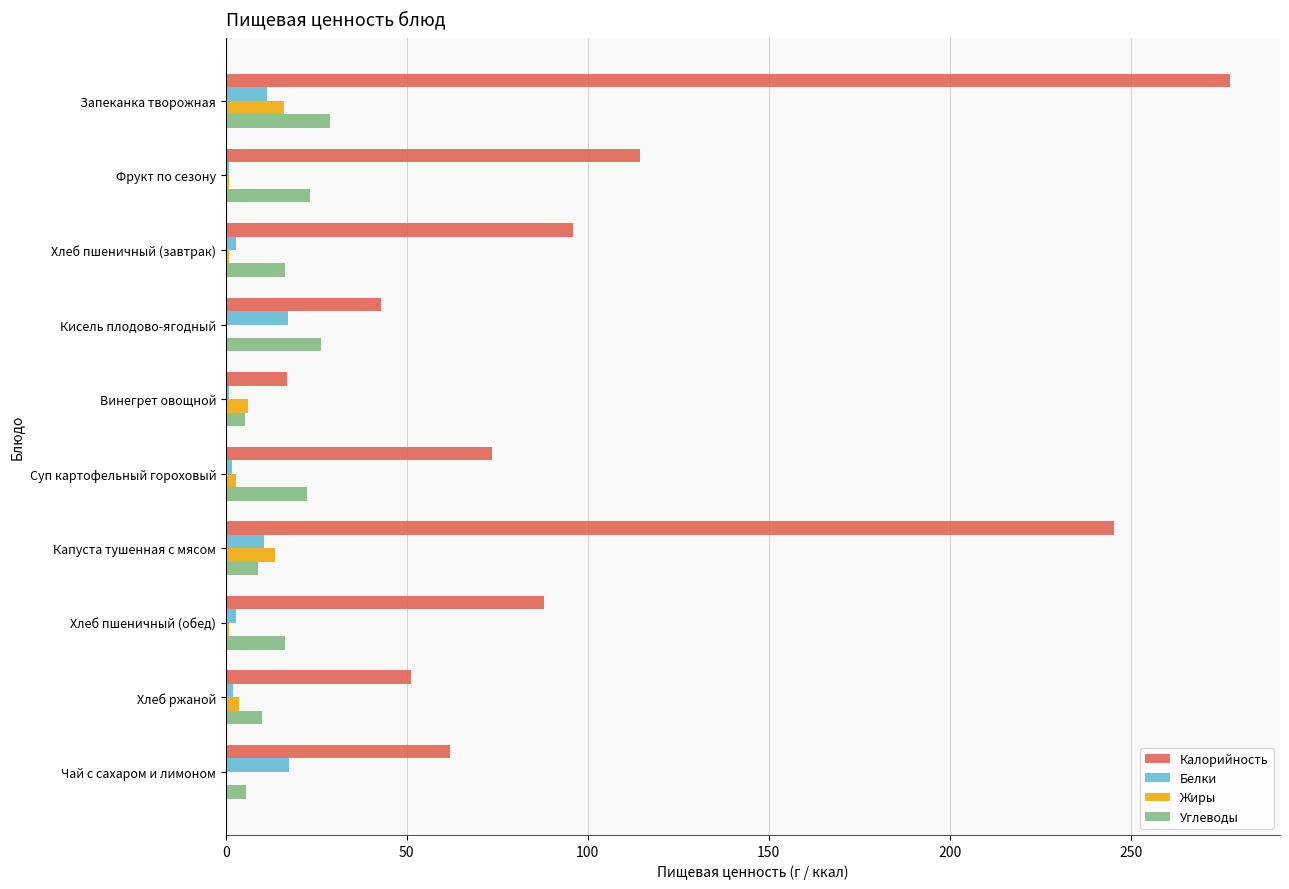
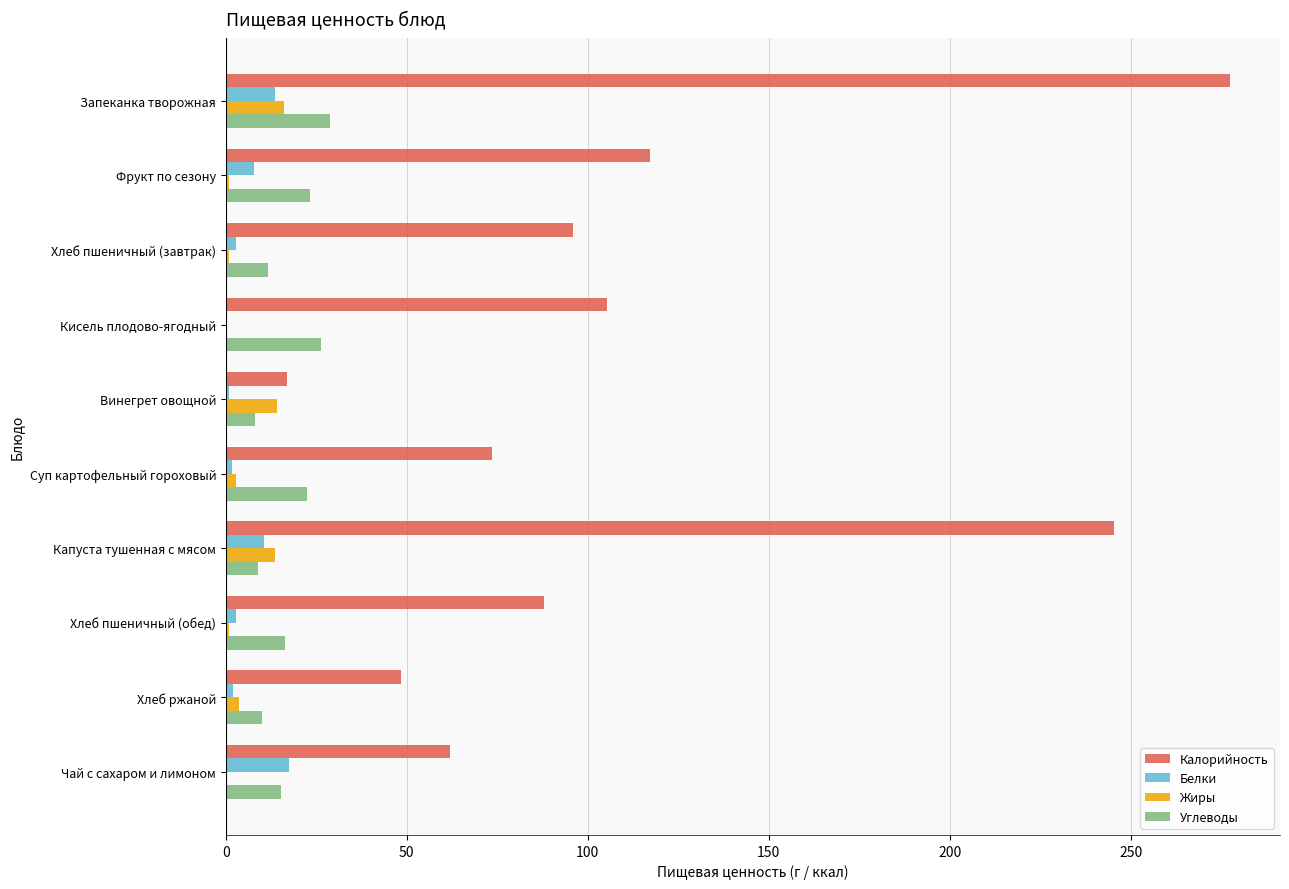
  {
    "Калорийность": {
      "Запеканка творожная": 277,
-     "Фрукт по сезону": 114,
+     "Фрукт по сезону": 117,
      "Хлеб пшеничный (завтрак)": 96,
-     "Кисель плодово-ягодный": 43,
+     "Кисель плодово-ягодный": 105,
      "Винегрет овощной": 17,
      "Суп картофельный гороховый": 73,
      "Капуста тушенная с мясом": 245,
      "Хлеб пшеничный (обед)": 88,
-     "Хлеб ржаной": 51,
+     "Хлеб ржаной": 48,
      "Чай с сахаром и лимоном": 62
    },
    "Белки": {
-     "Запеканка творожная": 11,
-     "Фрукт по сезону": 1,
+     "Запеканка творожная": 14,
+     "Фрукт по сезону": 8,
      "Хлеб пшеничный (завтрак)": 3,
-     "Кисель плодово-ягодный": 17,
+     "Кисель плодово-ягодный": 0,
      "Винегрет овощной": 1,
      "Суп картофельный гороховый": 2,
      "Капуста тушенная с мясом": 11,
      "Хлеб пшеничный (обед)": 3,
      "Хлеб ржаной": 2,
      "Чай с сахаром и лимоном": 17
    },
    "Жиры": {
      "Запеканка творожная": 16,
      "Фрукт по сезону": 1,
      "Хлеб пшеничный (завтрак)": 1,
      "Кисель плодово-ягодный": 0,
-     "Винегрет овощной": 6,
+     "Винегрет овощной": 14,
      "Суп картофельный гороховый": 3,
      "Капуста тушенная с мясом": 14,
      "Хлеб пшеничный (обед)": 1,
      "Хлеб ржаной": 4
    },
    "Углеводы": {
      "Запеканка творожная": 29,
      "Фрукт по сезону": 23,
-     "Хлеб пшеничный (завтрак)": 16,
+     "Хлеб пшеничный (завтрак)": 12,
      "Кисель плодово-ягодный": 26,
-     "Винегрет овощной": 5,
+     "Винегрет овощной": 8,
      "Суп картофельный гороховый": 22,
      "Капуста тушенная с мясом": 9,
      "Хлеб пшеничный (обед)": 16,
      "Хлеб ржаной": 10,
-     "Чай с сахаром и лимоном": 6
+     "Чай с сахаром и лимоном": 15
    }
  }
